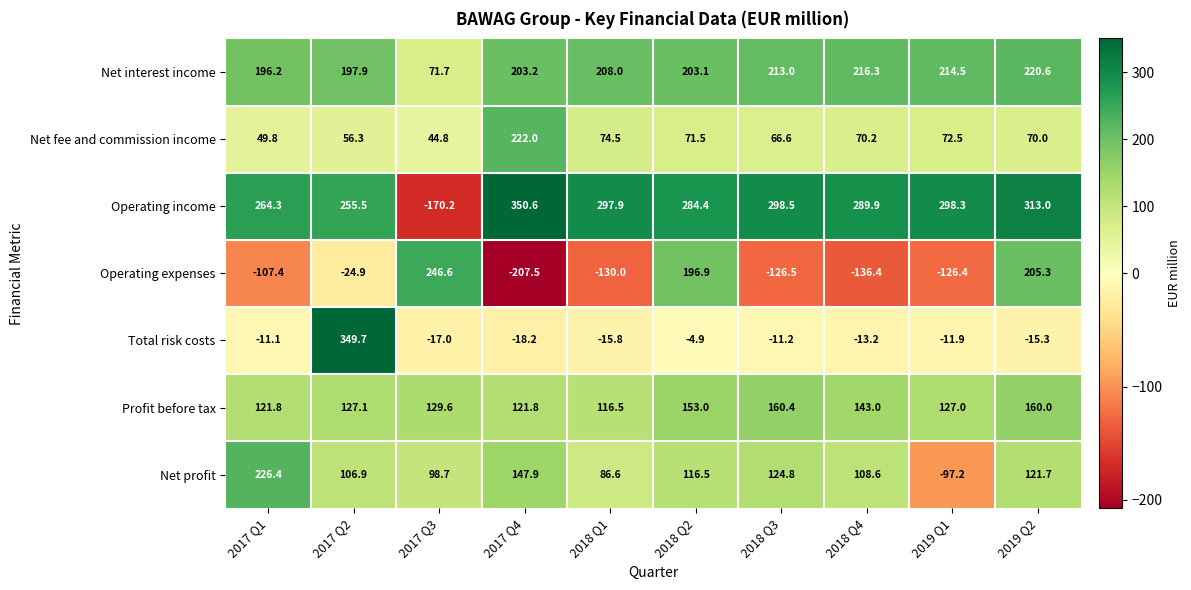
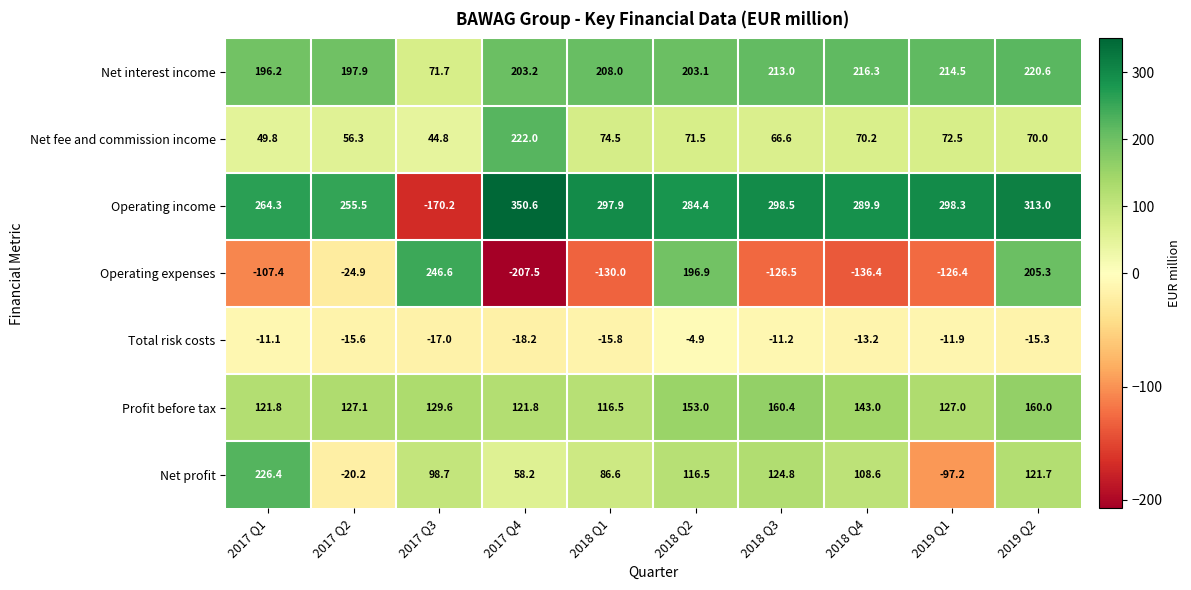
  {
    "Net interest income": {
      "2017 Q1": 196.2,
      "2017 Q2": 197.9,
      "2017 Q3": 71.7,
      "2017 Q4": 203.2,
      "2018 Q1": 208.0,
      "2018 Q2": 203.1,
      "2018 Q3": 213.0,
      "2018 Q4": 216.3,
      "2019 Q1": 214.5,
      "2019 Q2": 220.6
    },
    "Net fee and commission income": {
      "2017 Q1": 49.8,
      "2017 Q2": 56.3,
      "2017 Q3": 44.8,
      "2017 Q4": 222.0,
      "2018 Q1": 74.5,
      "2018 Q2": 71.5,
      "2018 Q3": 66.6,
      "2018 Q4": 70.2,
      "2019 Q1": 72.5,
      "2019 Q2": 70.0
    },
    "Operating income": {
      "2017 Q1": 264.3,
      "2017 Q2": 255.5,
      "2017 Q3": -170.2,
      "2017 Q4": 350.6,
      "2018 Q1": 297.9,
      "2018 Q2": 284.4,
      "2018 Q3": 298.5,
      "2018 Q4": 289.9,
      "2019 Q1": 298.3,
      "2019 Q2": 313.0
    },
    "Operating expenses": {
      "2017 Q1": -107.4,
      "2017 Q2": -24.9,
      "2017 Q3": 246.6,
      "2017 Q4": -207.5,
      "2018 Q1": -130.0,
      "2018 Q2": 196.9,
      "2018 Q3": -126.5,
      "2018 Q4": -136.4,
      "2019 Q1": -126.4,
      "2019 Q2": 205.3
    },
    "Total risk costs": {
      "2017 Q1": -11.1,
-     "2017 Q2": 349.7,
+     "2017 Q2": -15.6,
      "2017 Q3": -17.0,
      "2017 Q4": -18.2,
      "2018 Q1": -15.8,
      "2018 Q2": -4.9,
      "2018 Q3": -11.2,
      "2018 Q4": -13.2,
      "2019 Q1": -11.9,
      "2019 Q2": -15.3
    },
    "Profit before tax": {
      "2017 Q1": 121.8,
      "2017 Q2": 127.1,
      "2017 Q3": 129.6,
      "2017 Q4": 121.8,
      "2018 Q1": 116.5,
      "2018 Q2": 153.0,
      "2018 Q3": 160.4,
      "2018 Q4": 143.0,
      "2019 Q1": 127.0,
      "2019 Q2": 160.0
    },
    "Net profit": {
      "2017 Q1": 226.4,
-     "2017 Q2": 106.9,
+     "2017 Q2": -20.2,
      "2017 Q3": 98.7,
-     "2017 Q4": 147.9,
+     "2017 Q4": 58.2,
      "2018 Q1": 86.6,
      "2018 Q2": 116.5,
      "2018 Q3": 124.8,
      "2018 Q4": 108.6,
      "2019 Q1": -97.2,
      "2019 Q2": 121.7
    }
  }
